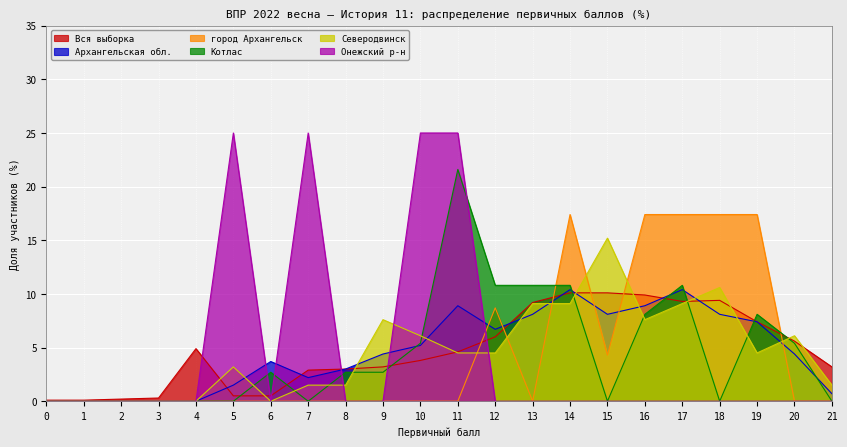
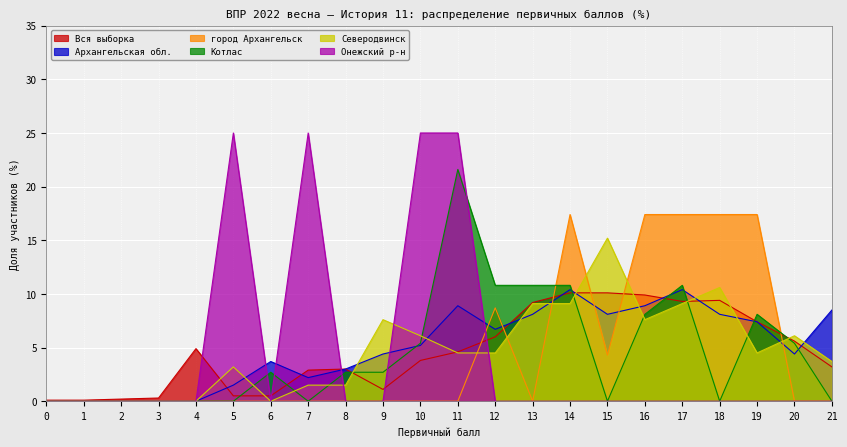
  {
    "Вся выборка": {
      "3": 0.3,
      "4": 4.9,
      "5": 0.5,
      "6": 0.5,
      "7": 2.9,
-     "9": 3.2,
+     "9": 1.1,
      "10": 3.8,
      "12": 6.0,
      "14": 10.1,
      "15": 10.1,
      "16": 9.9,
      "18": 9.4,
      "21": 3.2
    },
    "Архангельская обл.": {
      "5": 1.5,
      "6": 3.7,
      "7": 2.2,
      "9": 4.4,
      "11": 8.9,
      "12": 6.7,
      "13": 8.1,
      "14": 10.4,
      "15": 8.1,
      "16": 8.9,
      "17": 10.4,
      "18": 8.1,
      "20": 4.4,
-     "21": 0.7
+     "21": 8.5
    },
    "город Архангельск": {
      "10": 0.0,
      "11": 0.0,
      "12": 8.7,
      "14": 17.4,
      "15": 4.3,
      "16": 17.4,
      "17": 17.4,
      "18": 17.4,
      "19": 17.4
    },
    "Котлас": {
      "6": 2.7,
      "8": 2.7,
      "9": 2.7,
      "11": 21.6,
      "12": 10.8,
      "13": 10.8,
      "14": 10.8,
      "16": 8.1,
      "17": 10.8,
      "19": 8.1
    },
    "Северодвинск": {
      "5": 3.2,
      "7": 1.5,
      "8": 1.5,
      "9": 7.6,
      "10": 6.1,
      "12": 4.5,
      "14": 9.1,
      "15": 15.2,
      "16": 7.6,
      "18": 10.6,
      "19": 4.5,
      "20": 6.1,
-     "21": 1.5
+     "21": 3.7
    },
    "Онежский р-н": {
      "5": 25.0,
      "7": 25.0,
      "10": 25.0,
      "11": 25.0,
      "12": 0.0,
      "14": 0.0,
      "16": 0.0,
      "17": 0.0,
      "19": 0.0
    }
  }
